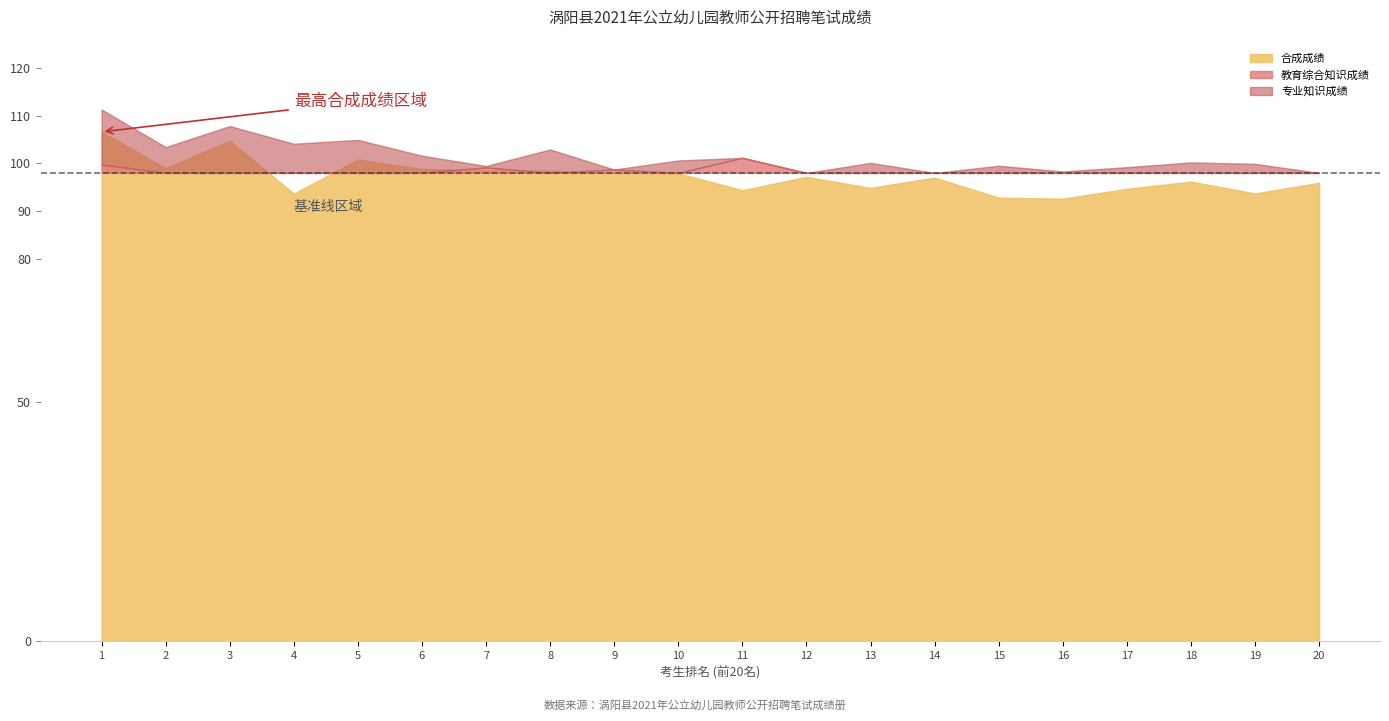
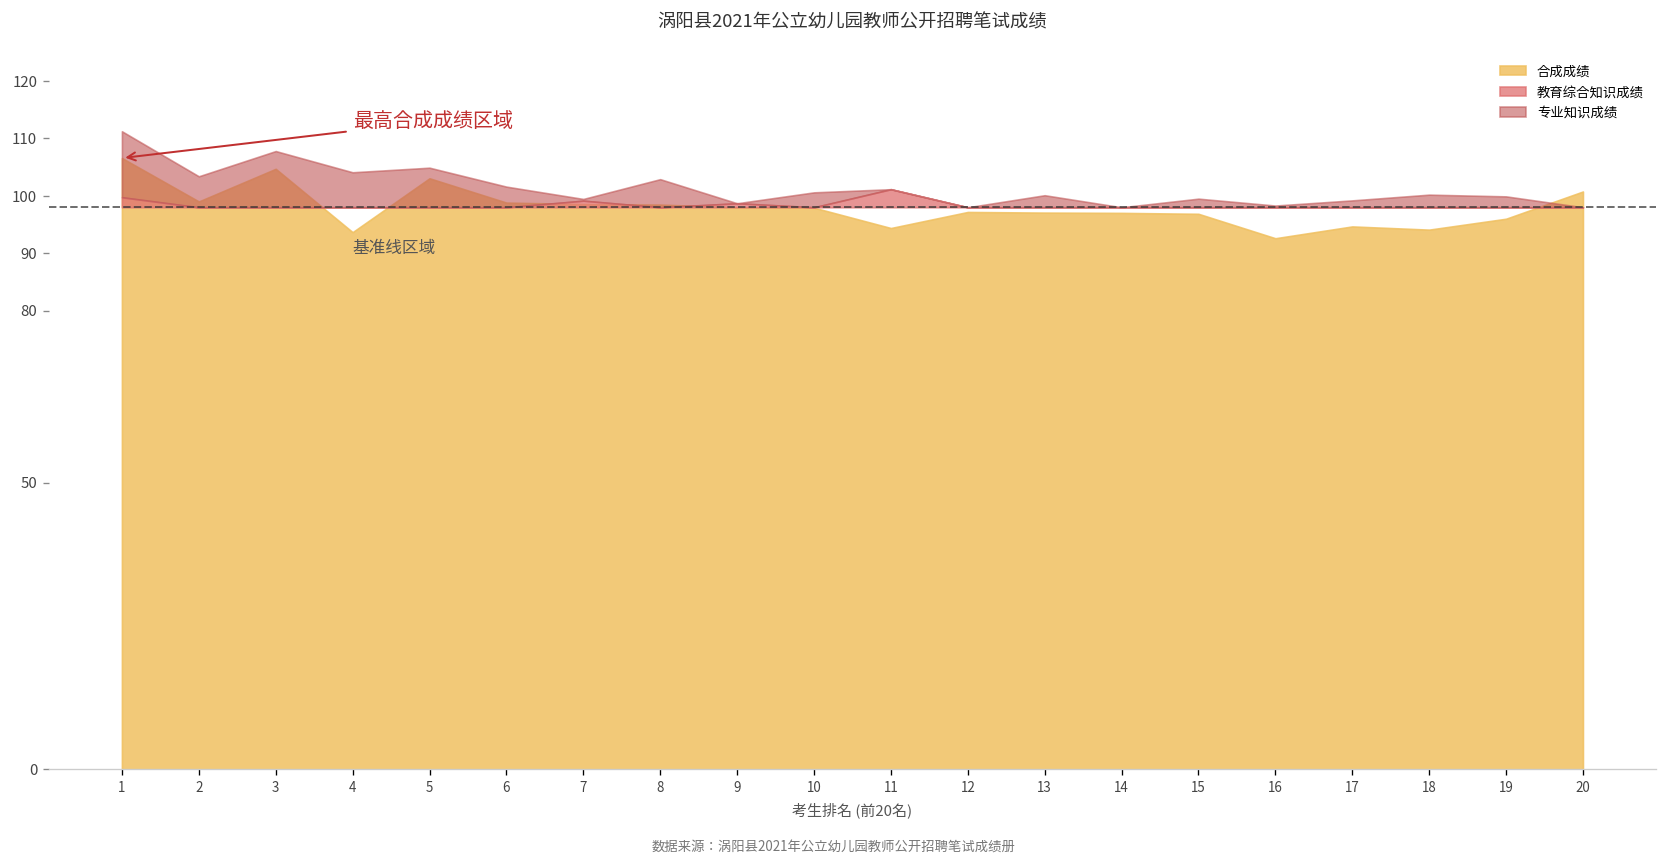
  {
    "合成成绩": {
      "1": 107,
      "2": 99,
      "3": 105,
      "4": 94,
-     "5": 101,
+     "5": 103,
      "6": 99,
      "7": 99,
      "9": 98,
      "11": 94,
      "12": 97,
-     "13": 95,
+     "13": 97,
      "14": 97,
-     "15": 93,
+     "15": 97,
      "16": 93,
      "17": 95,
-     "18": 96,
-     "19": 94,
-     "20": 96
+     "18": 94,
+     "19": 96,
+     "20": 101
    }
  }
